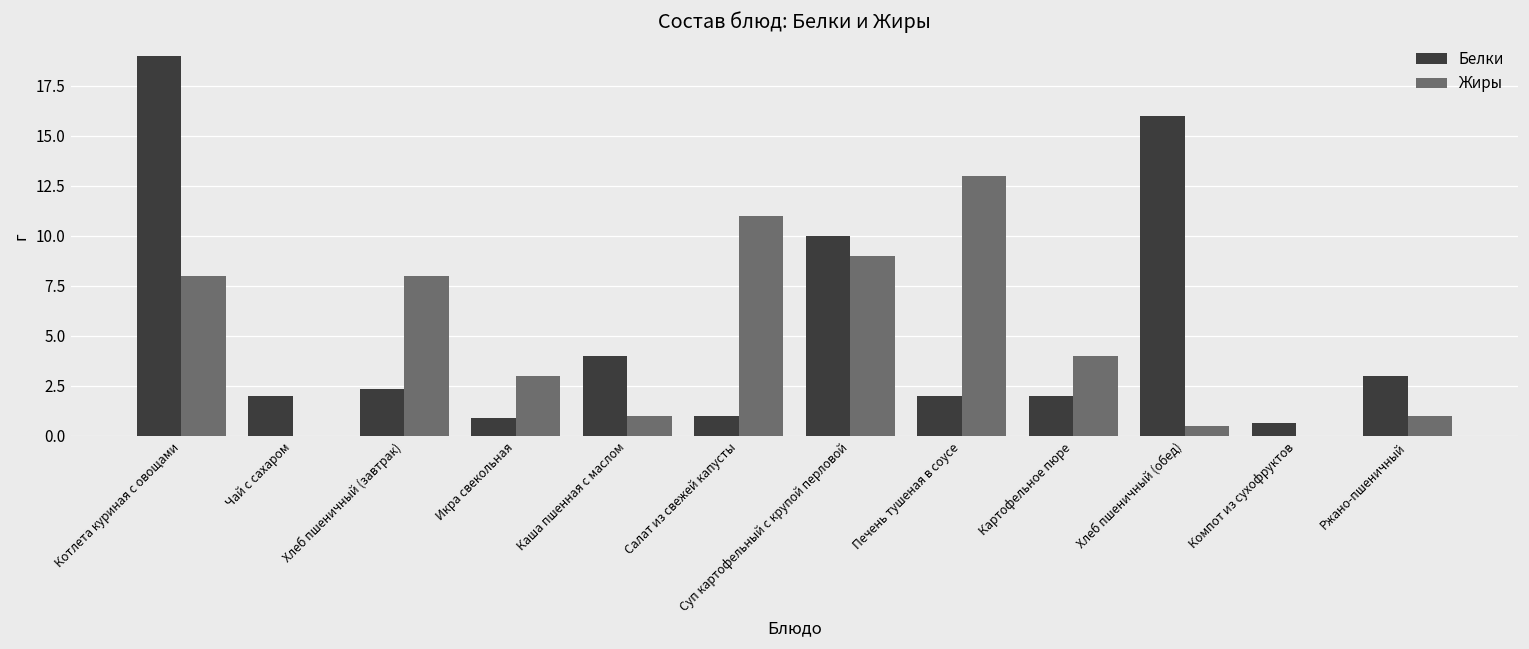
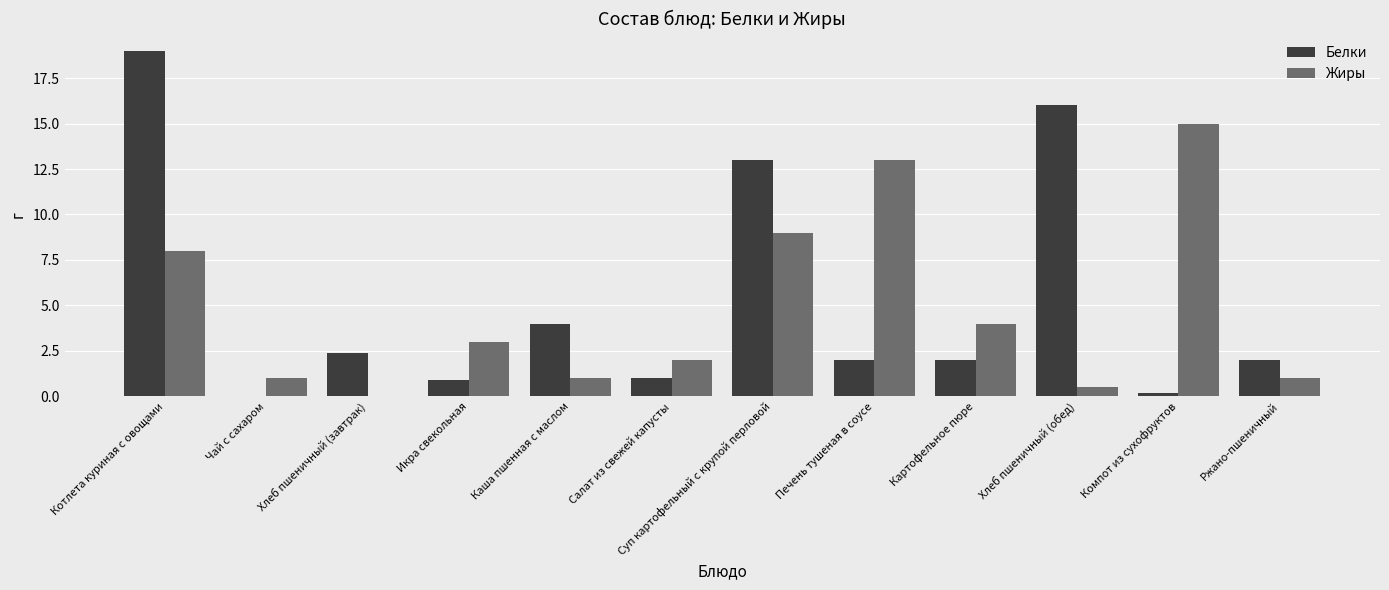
  {
    "Белки": {
      "Котлета куриная с овощами": 19.0,
-     "Чай с сахаром": 2,
+     "Чай с сахаром": 0,
      "Хлеб пшеничный (завтрак)": 2.4,
      "Икра свекольная": 0.9,
      "Каша пшенная с маслом": 4.0,
      "Салат из свежей капусты": 1.0,
-     "Суп картофельный с крупой перловой": 10,
+     "Суп картофельный с крупой перловой": 13,
      "Печень тушеная в соусе": 2.0,
      "Картофельное пюре": 2.0,
      "Хлеб пшеничный (обед)": 16.0,
-     "Компот из сухофруктов": 0.7,
-     "Ржано-пшеничный": 3
+     "Компот из сухофруктов": 0.2,
+     "Ржано-пшеничный": 2
    },
    "Жиры": {
      "Котлета куриная с овощами": 8,
-     "Чай с сахаром": 0,
-     "Хлеб пшеничный (завтрак)": 8,
+     "Чай с сахаром": 1,
+     "Хлеб пшеничный (завтрак)": 0,
      "Икра свекольная": 3,
      "Каша пшенная с маслом": 1,
-     "Салат из свежей капусты": 11,
+     "Салат из свежей капусты": 2,
      "Суп картофельный с крупой перловой": 9,
      "Печень тушеная в соусе": 13,
      "Картофельное пюре": 4,
      "Хлеб пшеничный (обед)": 0.5,
-     "Компот из сухофруктов": 0,
+     "Компот из сухофруктов": 15,
      "Ржано-пшеничный": 1
    }
  }
